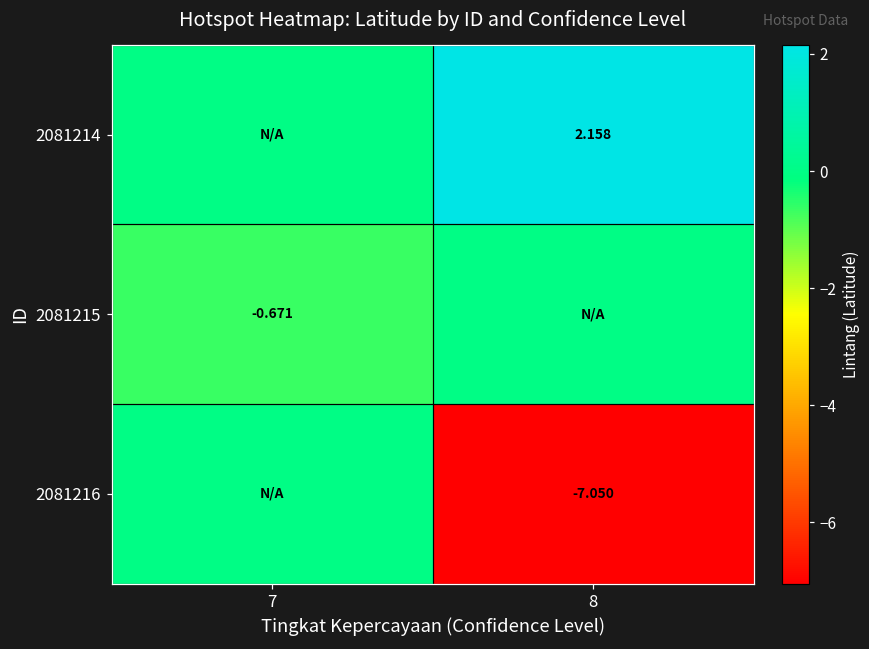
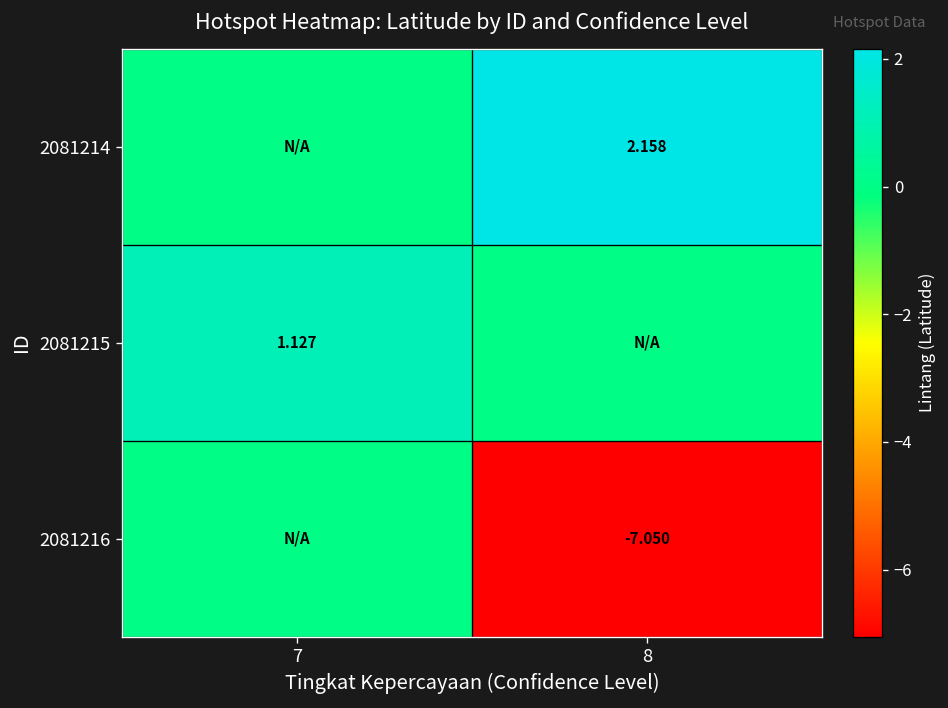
  {
    "2081214": {
      "8": 2.158
    },
    "2081215": {
-     "7": -0.671
+     "7": 1.127
    },
    "2081216": {
      "8": -7.050
    }
  }
